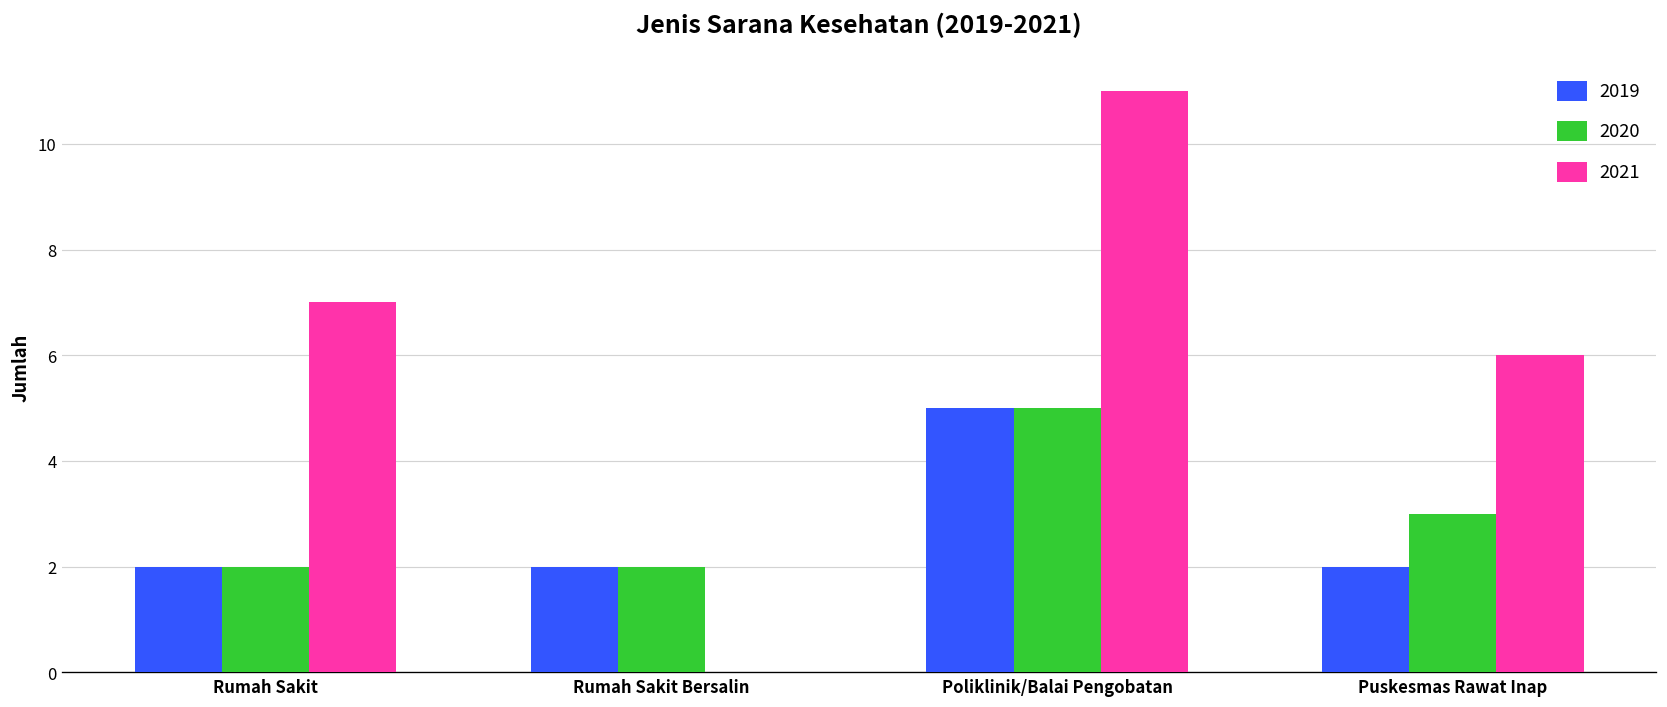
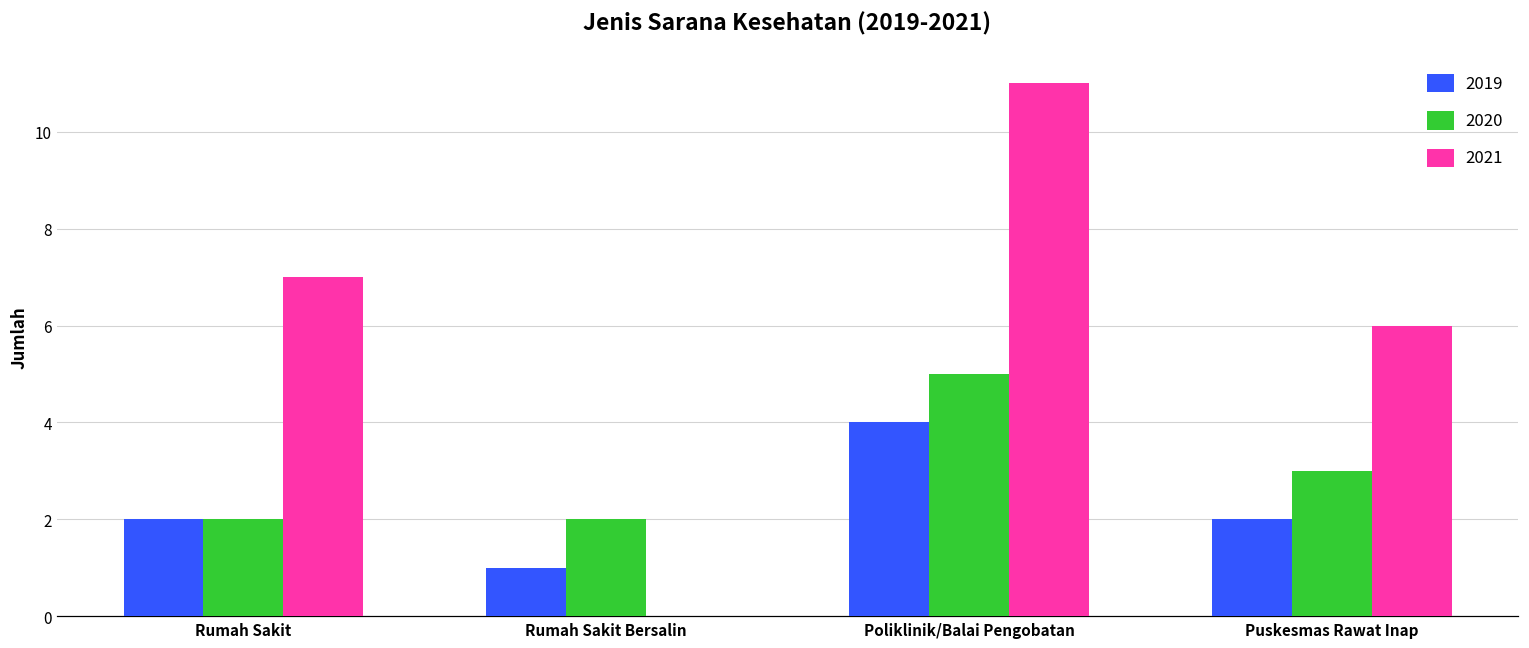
  {
    "2019": {
      "Rumah Sakit": 2,
-     "Rumah Sakit Bersalin": 2,
-     "Poliklinik/Balai Pengobatan": 5,
+     "Rumah Sakit Bersalin": 1,
+     "Poliklinik/Balai Pengobatan": 4,
      "Puskesmas Rawat Inap": 2
    },
    "2020": {
      "Rumah Sakit": 2,
      "Rumah Sakit Bersalin": 2,
      "Poliklinik/Balai Pengobatan": 5,
      "Puskesmas Rawat Inap": 3
    },
    "2021": {
      "Rumah Sakit": 7,
      "Rumah Sakit Bersalin": 0,
      "Poliklinik/Balai Pengobatan": 11,
      "Puskesmas Rawat Inap": 6
    }
  }
